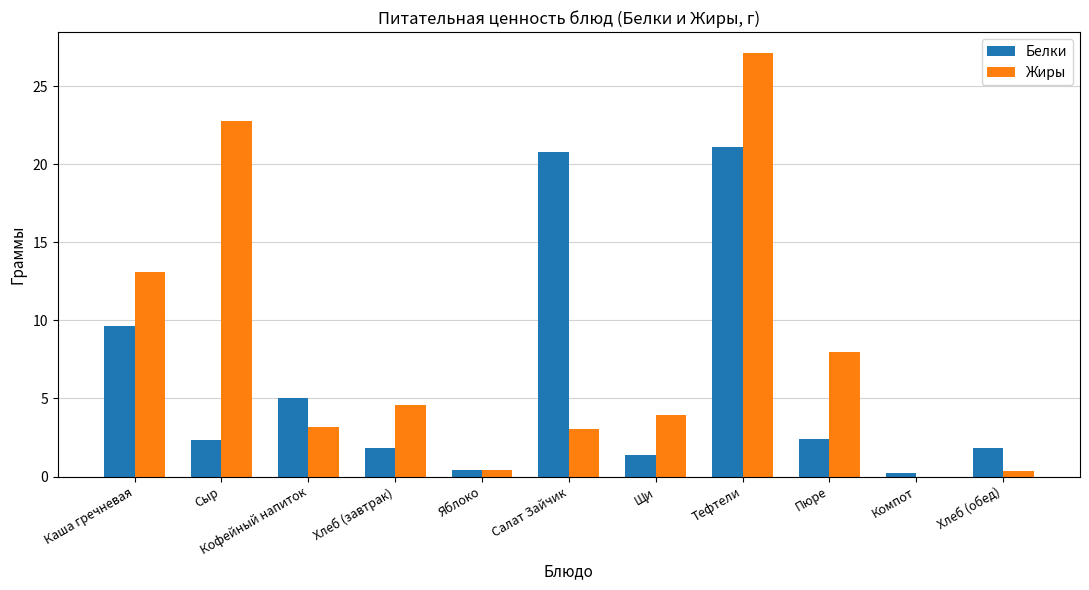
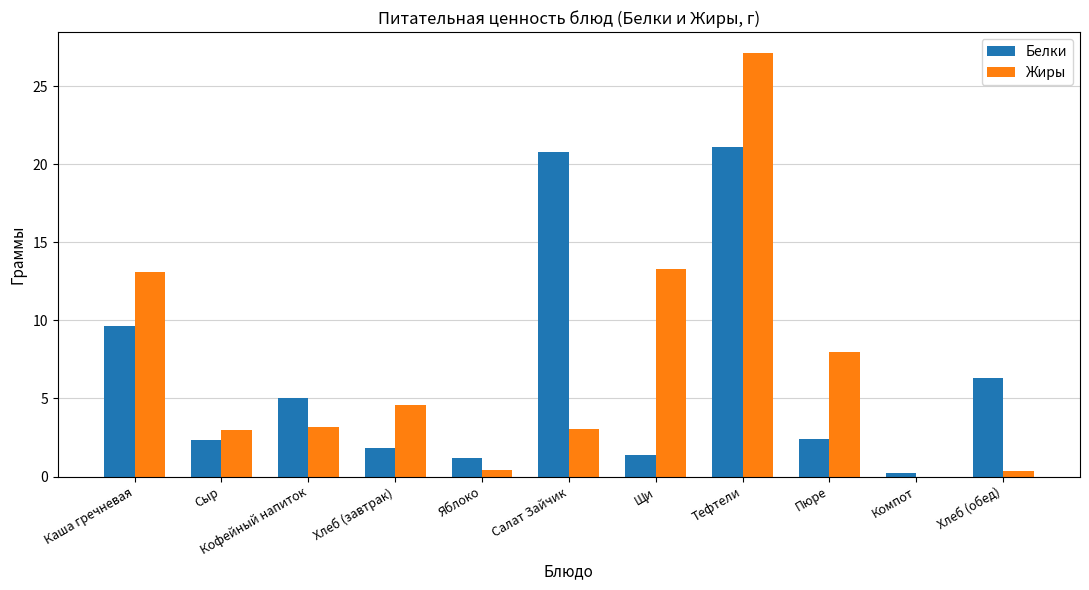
  {
    "Белки": {
      "Каша гречневая": 9.6,
      "Сыр": 2.3,
      "Кофейный напиток": 5.0,
      "Хлеб (завтрак)": 1.9,
-     "Яблоко": 0.4,
+     "Яблоко": 1.2,
      "Салат Зайчик": 20.8,
      "Щи": 1.4,
      "Тефтели": 21.1,
      "Пюре": 2.4,
      "Компот": 0.2,
-     "Хлеб (обед)": 1.9
+     "Хлеб (обед)": 6.3
    },
    "Жиры": {
      "Каша гречневая": 13.1,
-     "Сыр": 22.8,
+     "Сыр": 3.0,
      "Кофейный напиток": 3.2,
      "Хлеб (завтрак)": 4.6,
      "Яблоко": 0.4,
      "Салат Зайчик": 3.0,
-     "Щи": 4.0,
+     "Щи": 13.3,
      "Тефтели": 27.1,
      "Пюре": 8.0,
      "Компот": 0.0,
      "Хлеб (обед)": 0.4
    }
  }
